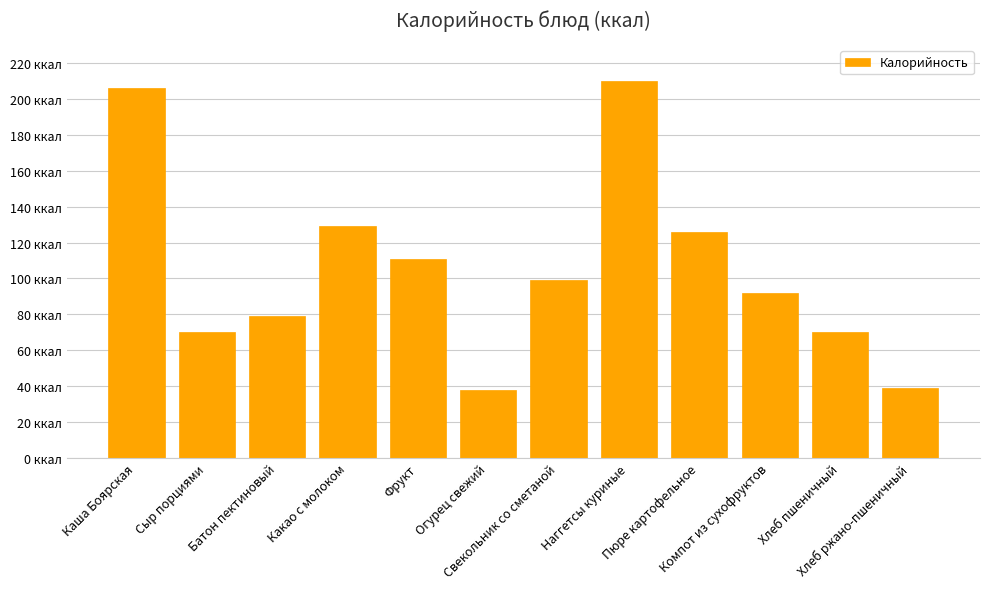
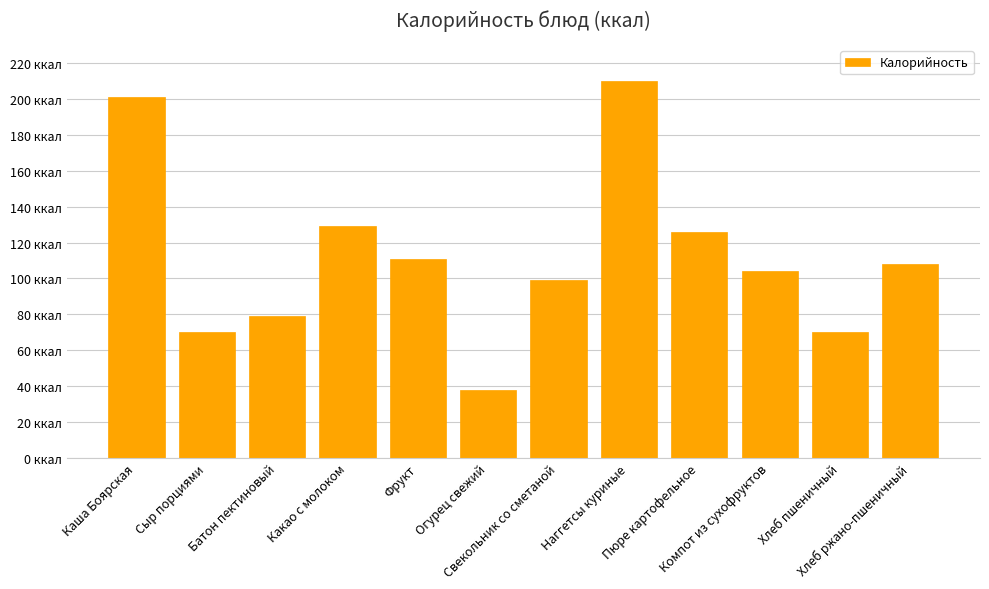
  {
-   "Каша Боярская": "206 ккал",
+   "Каша Боярская": "201 ккал",
    "Сыр порциями": "70 ккал",
    "Батон пектиновый": "79 ккал",
    "Какао с молоком": "129 ккал",
    "Фрукт": "111 ккал",
    "Огурец свежий": "38 ккал",
    "Свекольник со сметаной": "99 ккал",
    "Наггетсы куриные": "210 ккал",
    "Пюре картофельное": "126 ккал",
-   "Компот из сухофруктов": "92 ккал",
+   "Компот из сухофруктов": "104 ккал",
    "Хлеб пшеничный": "70 ккал",
-   "Хлеб ржано-пшеничный": "39 ккал"
+   "Хлеб ржано-пшеничный": "108 ккал"
  }
